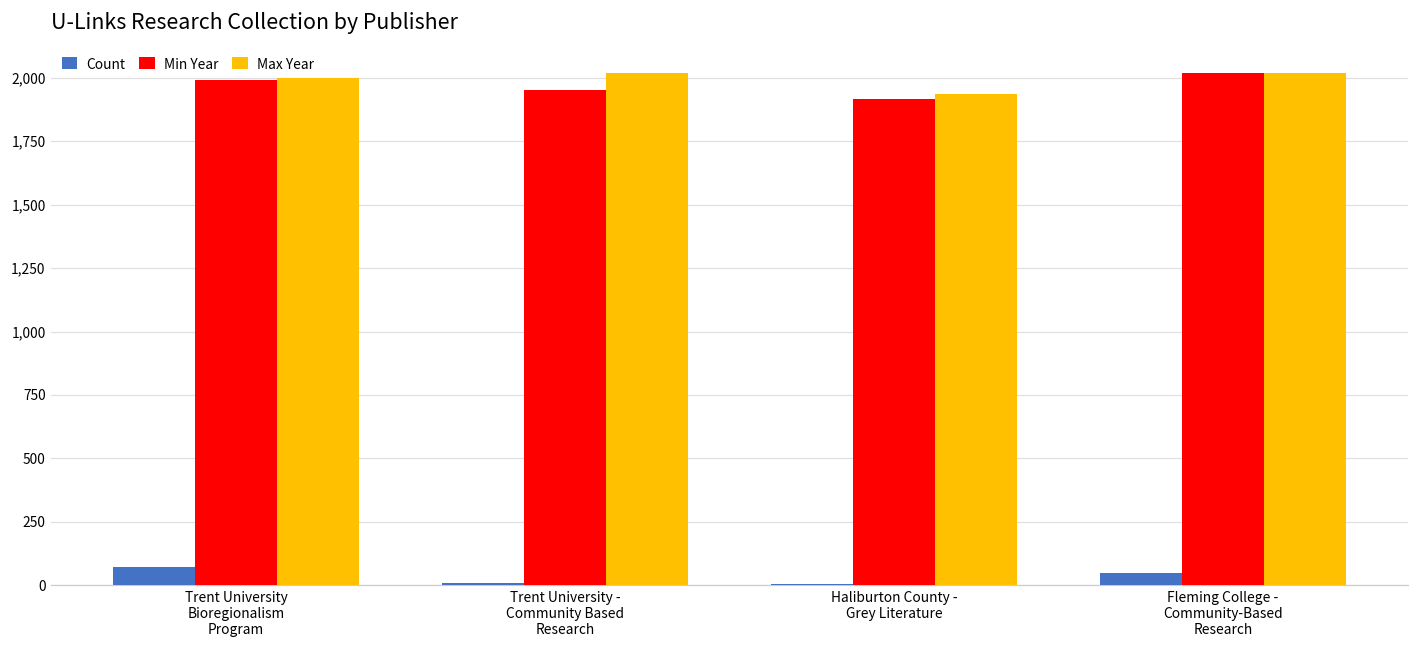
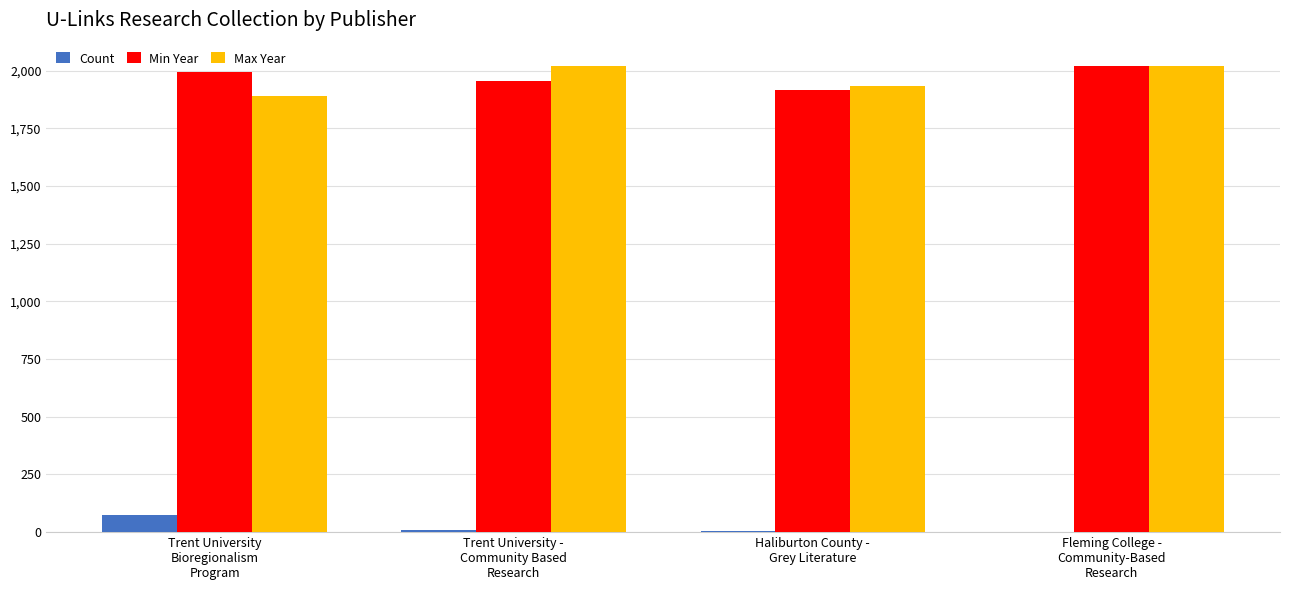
  {
    "Count": {
      "Trent University Bioregionalism Program": "70",
-     "Fleming College - Community-Based Research": "50"
+     "Fleming College - Community-Based Research": "0"
    },
    "Min Year": {
      "Trent University Bioregionalism Program": "1,990",
      "Trent University - Community Based Research": "1,950",
      "Haliburton County - Grey Literature": "1,920",
      "Fleming College - Community-Based Research": "2,020"
    },
    "Max Year": {
-     "Trent University Bioregionalism Program": "2,000",
+     "Trent University Bioregionalism Program": "1,890",
      "Trent University - Community Based Research": "2,020",
      "Haliburton County - Grey Literature": "1,940",
      "Fleming College - Community-Based Research": "2,020"
    }
  }
